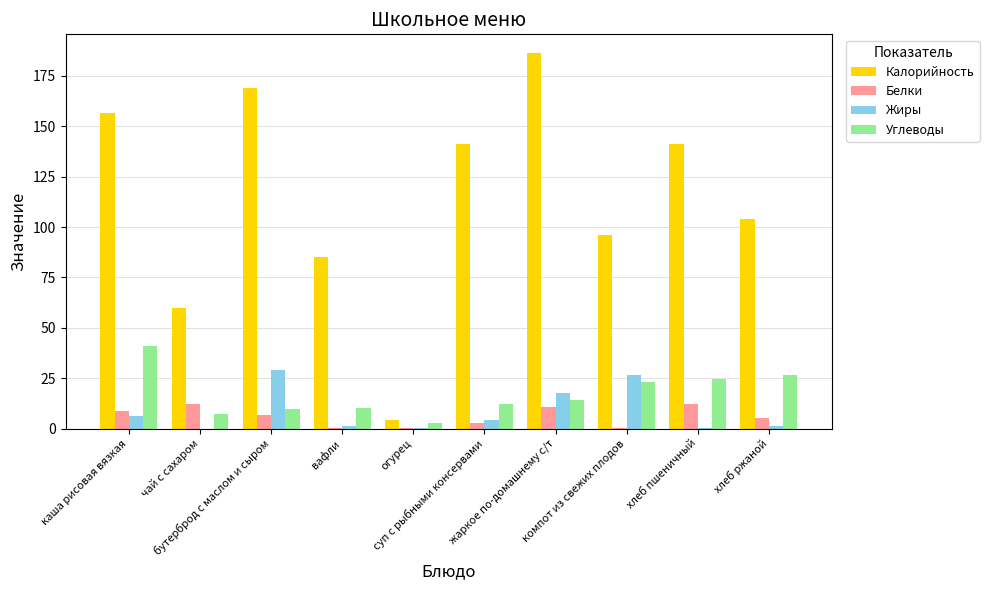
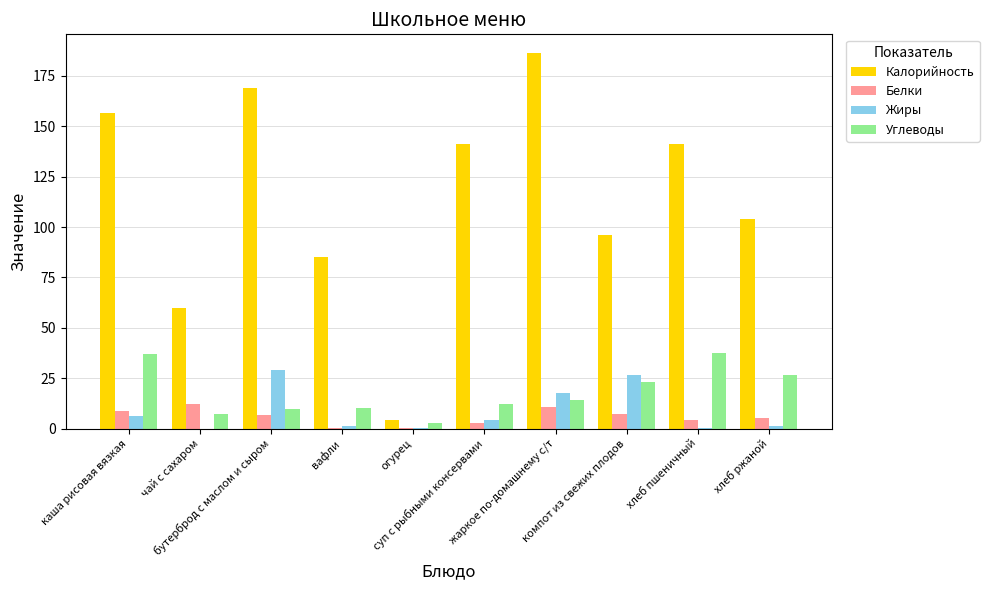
  {
    "Калорийность": {
      "каша рисовая вязкая": 156,
      "чай с сахаром": 60,
      "бутерброд с маслом и сыром": 169,
      "вафли": 85,
      "огурец": 4,
      "суп с рыбными консервами": 141,
      "жаркое по-домашнему с/т": 186,
      "компот из свежих плодов": 96,
      "хлеб пшеничный": 141,
      "хлеб ржаной": 104
    },
    "Белки": {
      "каша рисовая вязкая": 9,
      "чай с сахаром": 12,
      "бутерброд с маслом и сыром": 7,
      "суп с рыбными консервами": 3,
      "жаркое по-домашнему с/т": 11,
-     "компот из свежих плодов": 1,
-     "хлеб пшеничный": 12,
+     "компот из свежих плодов": 7,
+     "хлеб пшеничный": 4,
      "хлеб ржаной": 5
    },
    "Жиры": {
      "каша рисовая вязкая": 6,
      "чай с сахаром": 0,
      "бутерброд с маслом и сыром": 29,
      "вафли": 1,
      "суп с рыбными консервами": 4,
      "жаркое по-домашнему с/т": 18,
      "компот из свежих плодов": 27
    },
    "Углеводы": {
-     "каша рисовая вязкая": 41,
+     "каша рисовая вязкая": 37,
      "чай с сахаром": 7,
      "бутерброд с маслом и сыром": 10,
      "вафли": 10,
      "огурец": 3,
      "суп с рыбными консервами": 12,
      "жаркое по-домашнему с/т": 14,
      "компот из свежих плодов": 23,
-     "хлеб пшеничный": 25,
+     "хлеб пшеничный": 38,
      "хлеб ржаной": 26
    }
  }
